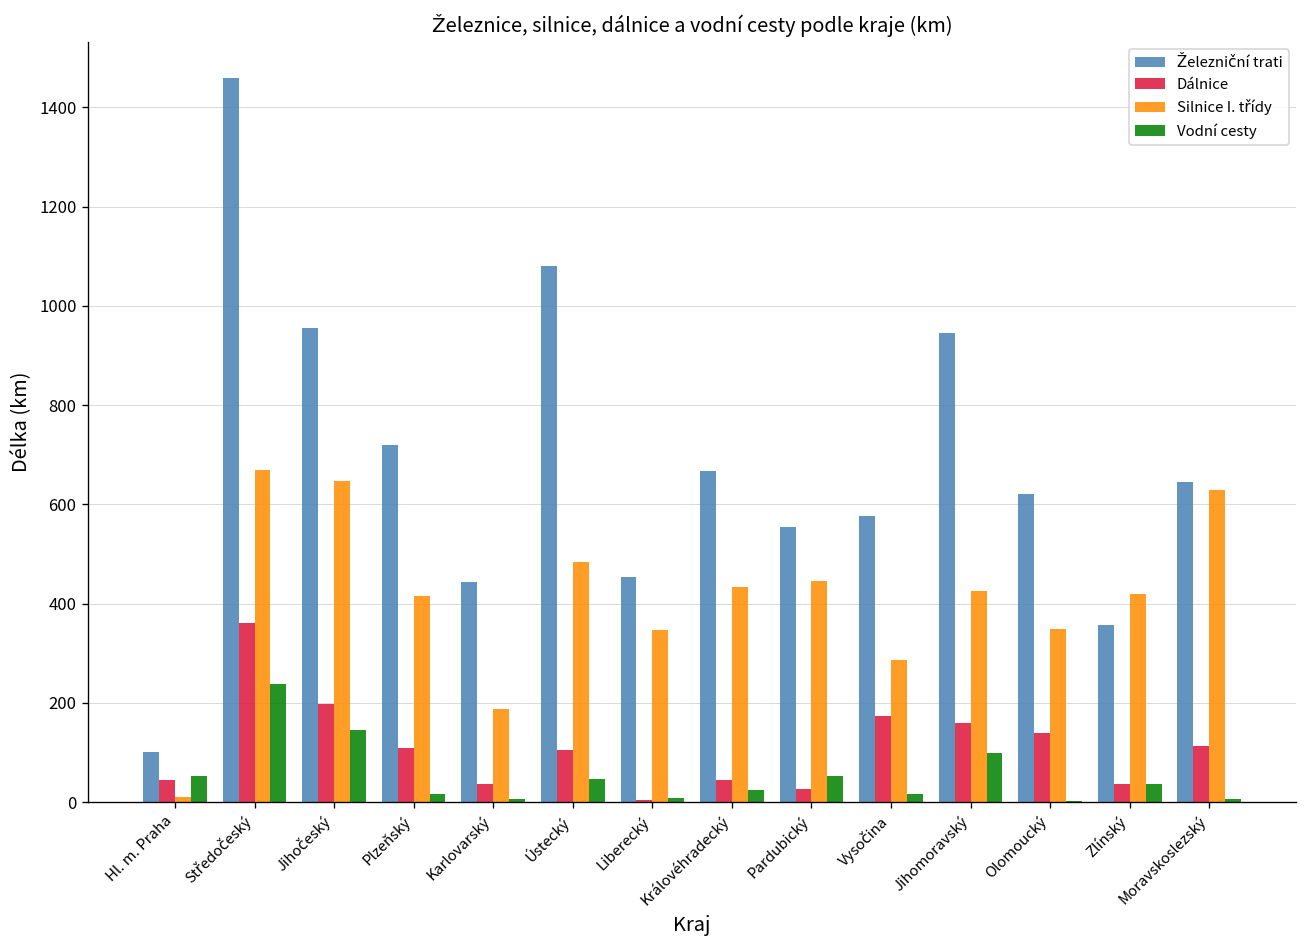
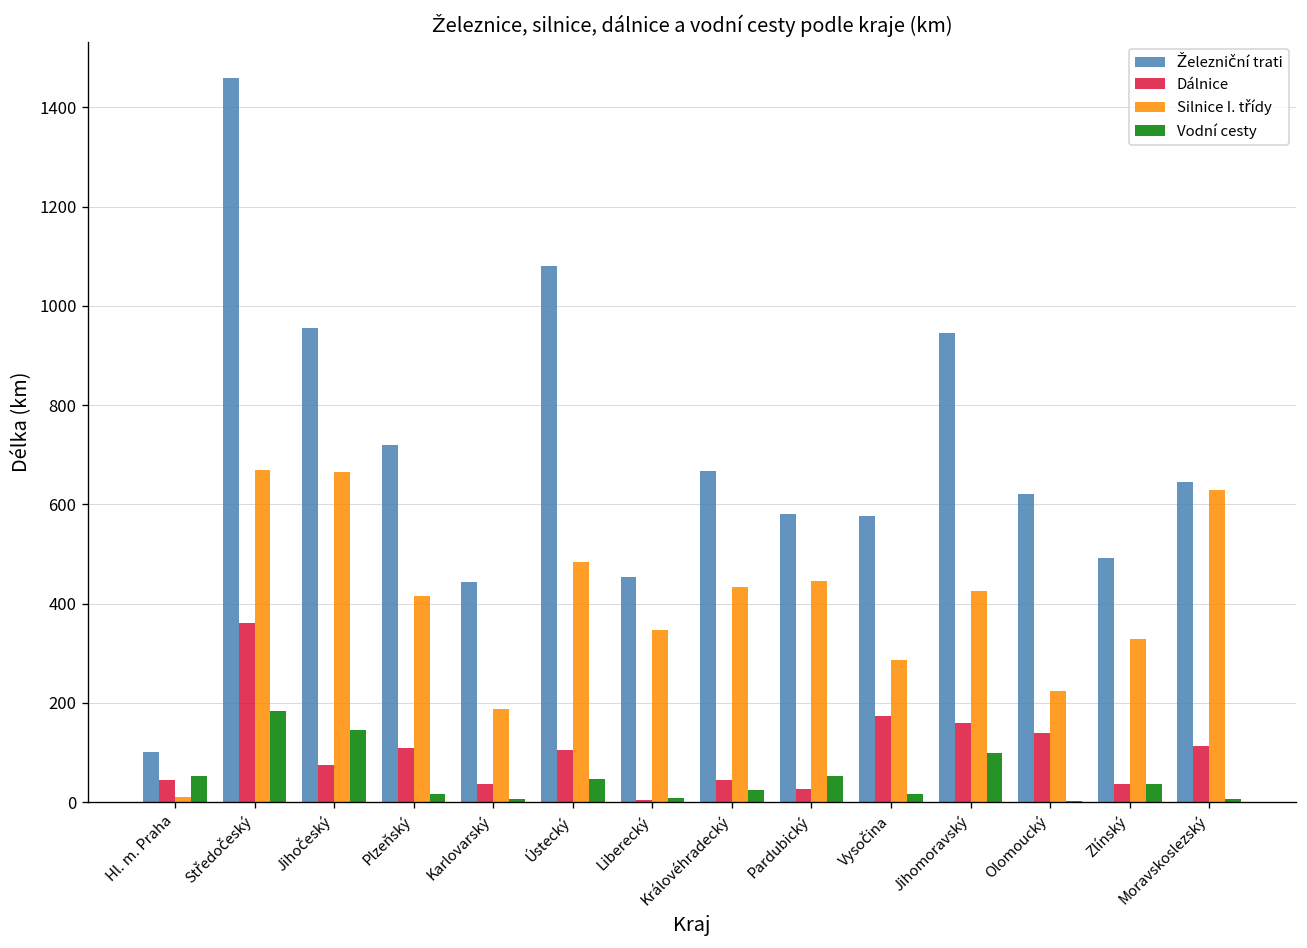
  {
    "Železniční trati": {
      "Hl. m. Praha": 100,
      "Středočeský": 1460,
      "Jihočeský": 960,
      "Plzeňský": 720,
      "Karlovarský": 440,
      "Ústecký": 1080,
      "Liberecký": 450,
      "Královéhradecký": 670,
-     "Pardubický": 560,
+     "Pardubický": 580,
      "Vysočina": 580,
      "Jihomoravský": 950,
      "Olomoucký": 620,
-     "Zlínský": 360,
+     "Zlínský": 490,
      "Moravskoslezský": 640
    },
    "Dálnice": {
      "Hl. m. Praha": 40,
      "Středočeský": 360,
-     "Jihočeský": 200,
+     "Jihočeský": 70,
      "Plzeňský": 110,
      "Karlovarský": 40,
      "Ústecký": 110,
      "Královéhradecký": 40,
      "Pardubický": 30,
      "Vysočina": 170,
      "Jihomoravský": 160,
      "Olomoucký": 140,
      "Zlínský": 40,
      "Moravskoslezský": 110
    },
    "Silnice I. třídy": {
      "Hl. m. Praha": 10,
      "Středočeský": 670,
-     "Jihočeský": 650,
+     "Jihočeský": 670,
      "Plzeňský": 420,
      "Karlovarský": 190,
      "Ústecký": 480,
      "Liberecký": 350,
      "Královéhradecký": 430,
      "Pardubický": 450,
      "Vysočina": 290,
      "Jihomoravský": 430,
-     "Olomoucký": 350,
-     "Zlínský": 420,
+     "Olomoucký": 220,
+     "Zlínský": 330,
      "Moravskoslezský": 630
    },
    "Vodní cesty": {
      "Hl. m. Praha": 50,
-     "Středočeský": 240,
+     "Středočeský": 180,
      "Jihočeský": 150,
      "Plzeňský": 20,
      "Ústecký": 50,
      "Liberecký": 10,
      "Královéhradecký": 30,
      "Pardubický": 50,
      "Vysočina": 20,
      "Jihomoravský": 100,
      "Zlínský": 40
    }
  }
